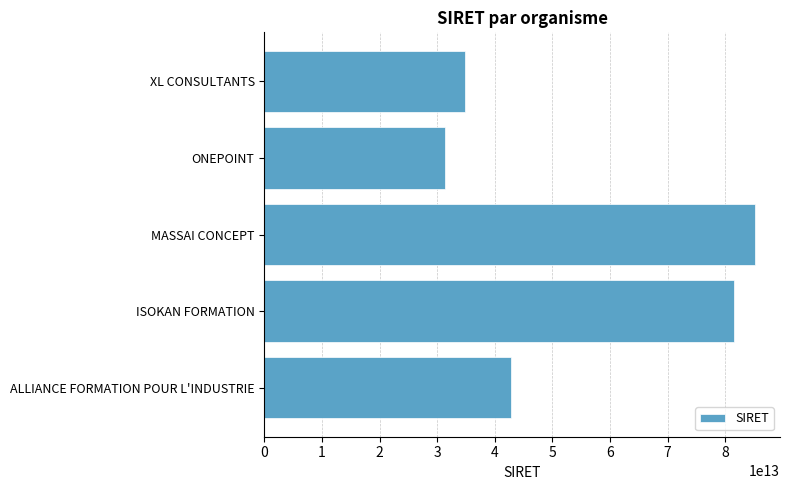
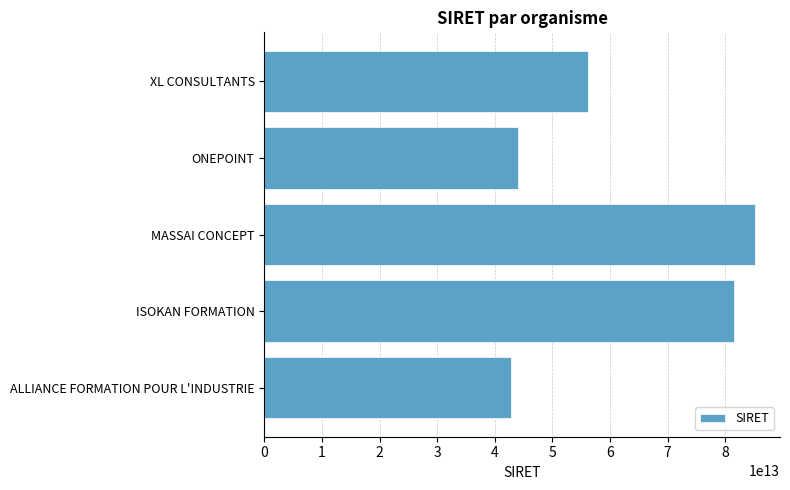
  {
-   "XL CONSULTANTS": 35000000000000,
-   "ONEPOINT": 31000000000000,
+   "XL CONSULTANTS": 56000000000000,
+   "ONEPOINT": 44000000000000,
    "MASSAI CONCEPT": 85000000000000,
    "ISOKAN FORMATION": 81000000000000,
    "ALLIANCE FORMATION POUR L'INDUSTRIE": 43000000000000
  }
